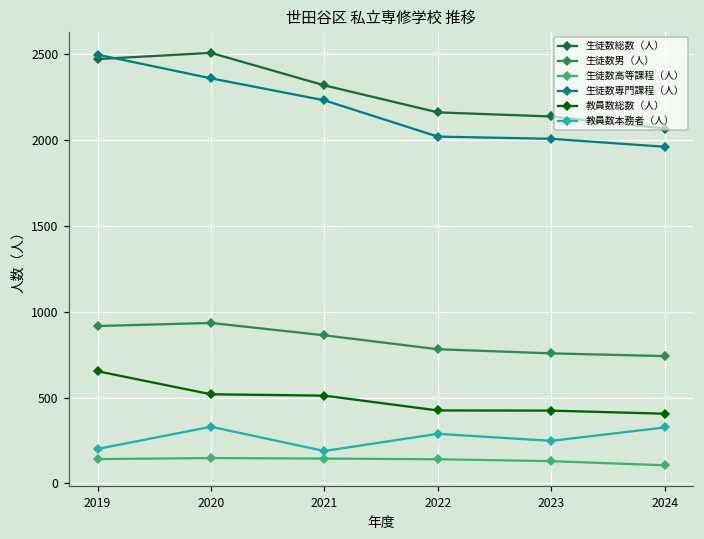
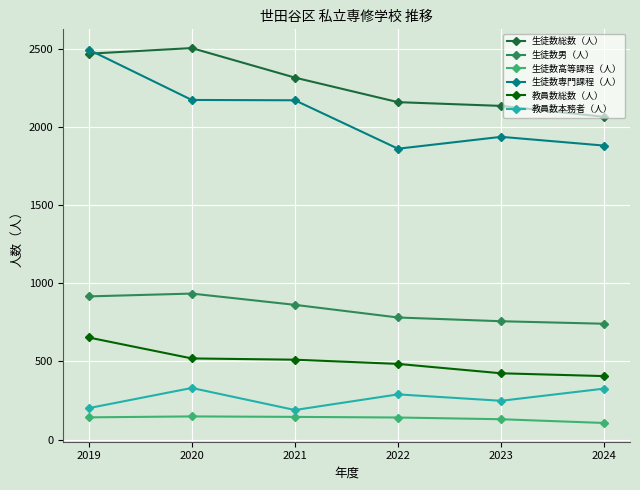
  {
    "生徒数専門課程（人）": {
      "2019": 2500,
-     "2020": 2360,
-     "2021": 2230,
-     "2022": 2020,
-     "2023": 2010,
-     "2024": 1960
+     "2020": 2170,
+     "2021": 2170,
+     "2022": 1860,
+     "2023": 1940,
+     "2024": 1880
    },
    "教員数総数（人）": {
      "2019": 650,
      "2020": 520,
      "2021": 510,
-     "2022": 430,
+     "2022": 480,
      "2023": 420,
      "2024": 410
    },
    "教員数本務者（人）": {
      "2019": 200,
      "2020": 330,
      "2021": 190,
      "2022": 290,
      "2023": 250,
      "2024": 330
    }
  }
